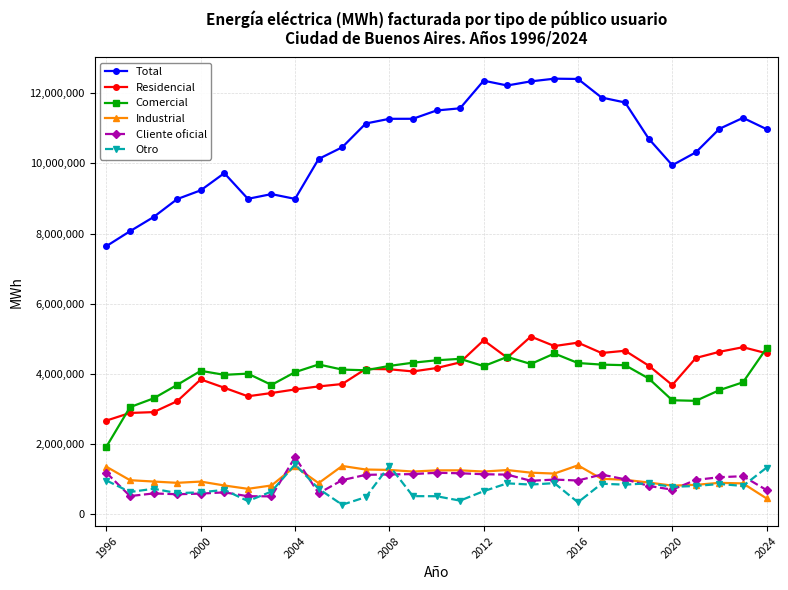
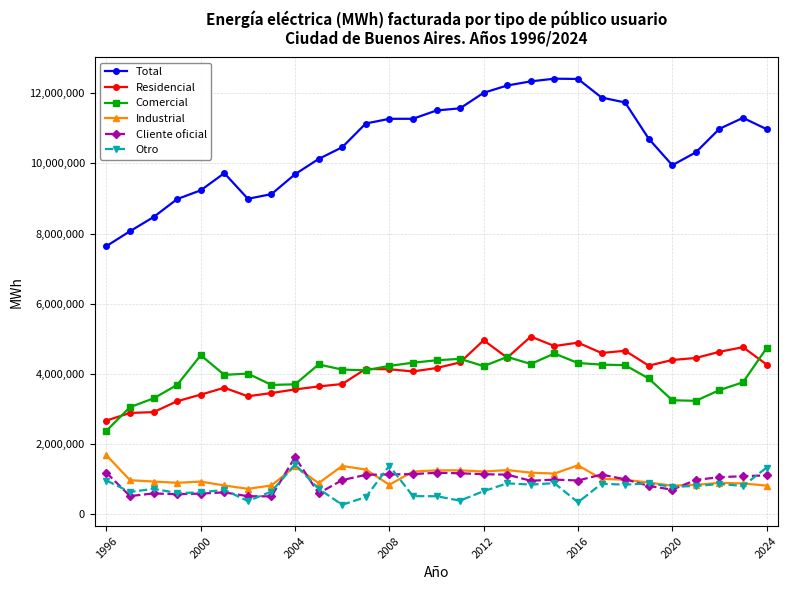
  {
    "Total": {
      "1996": "7,600,000",
      "2000": "9,200,000",
-     "2004": "9,000,000",
+     "2004": "9,700,000",
      "2008": "11,300,000",
-     "2012": "12,400,000",
+     "2012": "12,000,000",
      "2016": "12,400,000",
      "2020": "9,900,000",
      "2024": "11,000,000"
    },
    "Residencial": {
      "1996": "2,700,000",
-     "2000": "3,800,000",
+     "2000": "3,400,000",
      "2004": "3,600,000",
      "2008": "4,100,000",
      "2012": "5,000,000",
      "2016": "4,900,000",
-     "2020": "3,700,000",
-     "2024": "4,600,000"
+     "2020": "4,400,000",
+     "2024": "4,300,000"
    },
    "Comercial": {
-     "1996": "1,900,000",
-     "2000": "4,100,000",
-     "2004": "4,100,000",
+     "1996": "2,400,000",
+     "2000": "4,500,000",
+     "2004": "3,700,000",
      "2008": "4,200,000",
      "2012": "4,200,000",
      "2016": "4,300,000",
      "2020": "3,200,000",
      "2024": "4,700,000"
    },
    "Industrial": {
-     "1996": "1,400,000",
+     "1996": "1,700,000",
      "2000": "900,000",
-     "2008": "1,300,000",
+     "2008": "800,000",
      "2012": "1,200,000",
      "2016": "1,400,000",
-     "2024": "500,000"
+     "2024": "800,000"
    },
    "Cliente oficial": {
      "1996": "1,200,000",
      "2004": "1,600,000",
      "2008": "1,100,000",
      "2012": "1,100,000",
      "2016": "1,000,000",
      "2020": "700,000",
-     "2024": "700,000"
+     "2024": "1,100,000"
    },
    "Otro": {
      "1996": "1,000,000",
      "2008": "1,400,000",
      "2012": "700,000",
      "2016": "300,000",
      "2024": "1,300,000"
    }
  }
